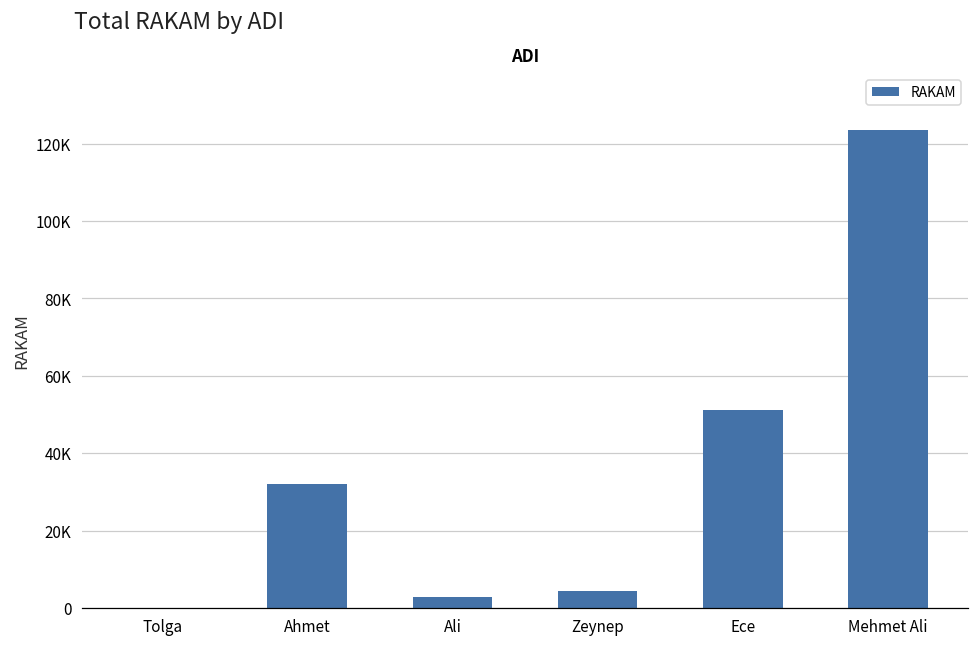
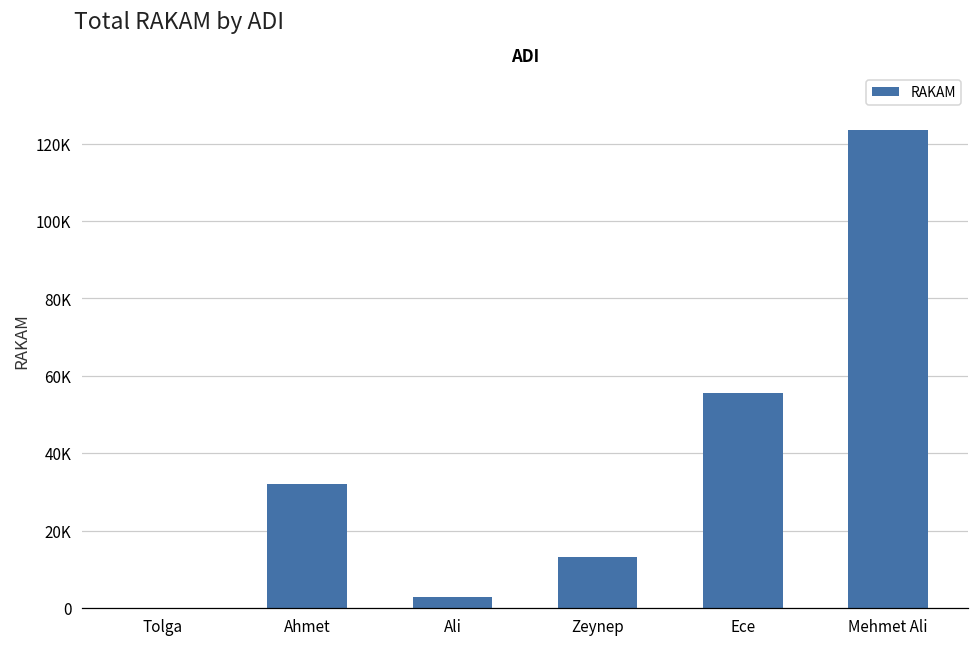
  {
    "Ahmet": 32000,
    "Ali": 3000,
-   "Zeynep": 4000,
-   "Ece": 51000,
+   "Zeynep": 13000,
+   "Ece": 56000,
    "Mehmet Ali": 123000
  }
